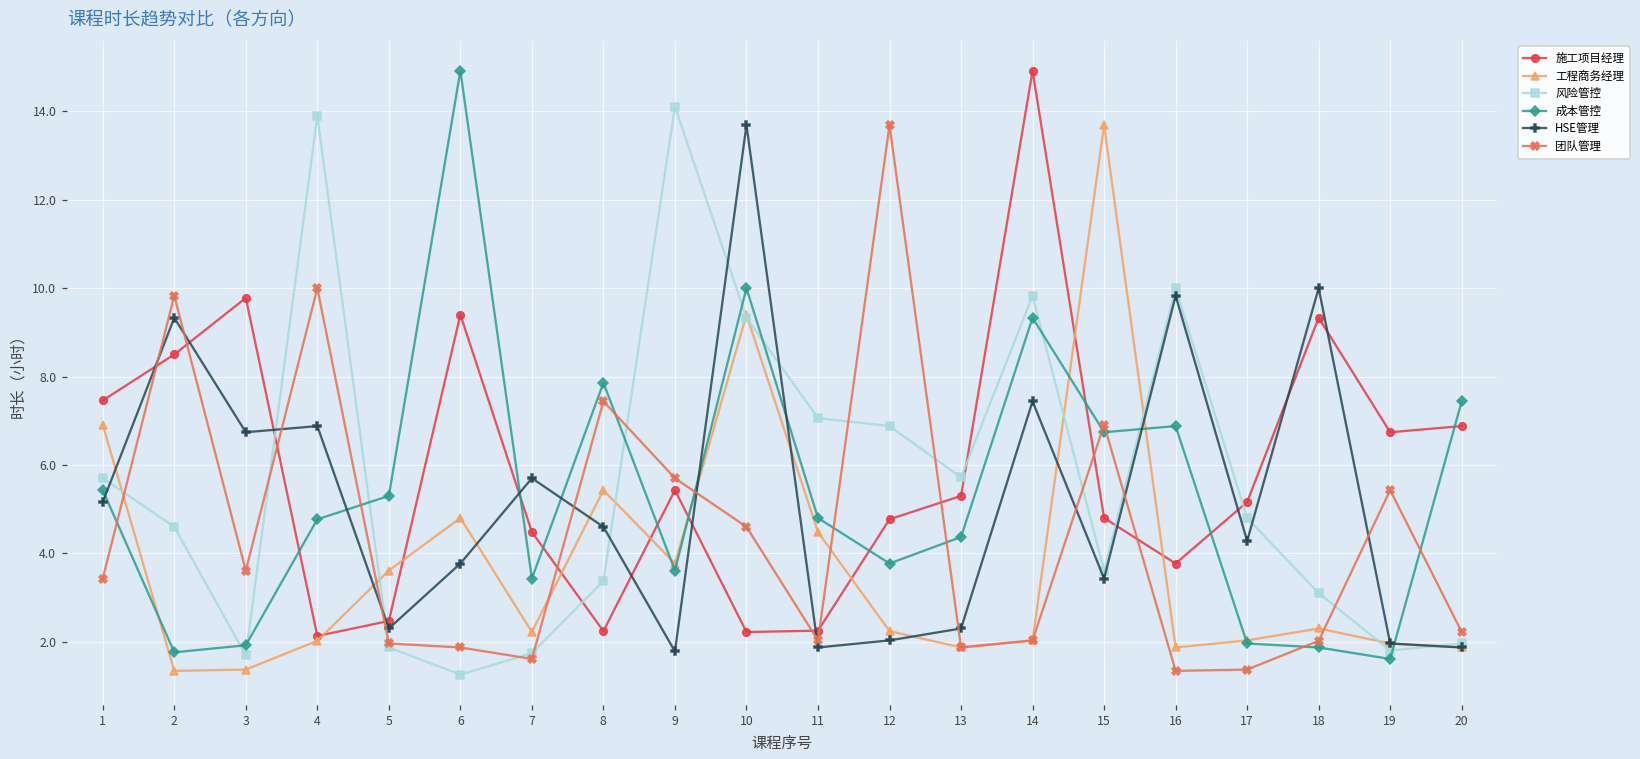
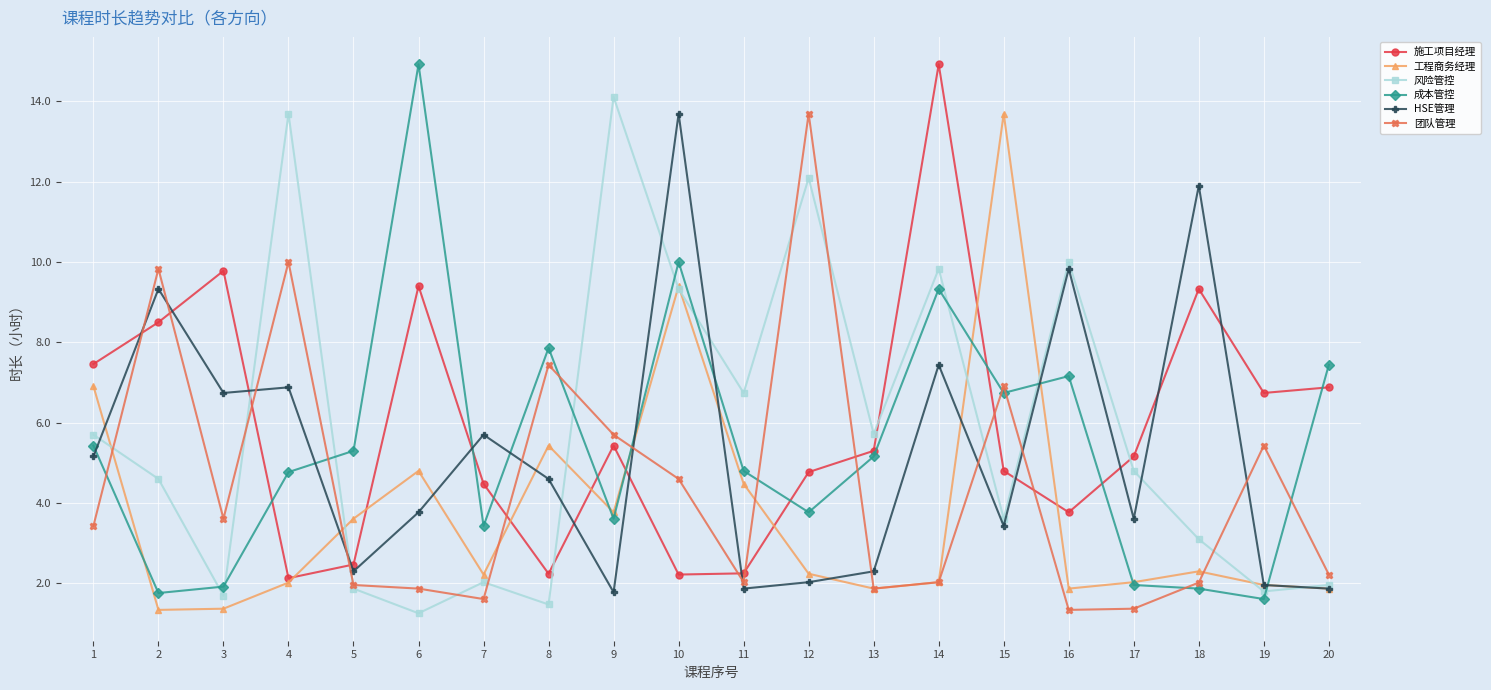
  {
    "风险管控": {
      "1": 5.7,
      "2": 4.6,
      "3": 1.7,
-     "4": 13.9,
+     "4": 13.7,
      "5": 1.9,
      "6": 1.3,
-     "7": 1.7,
-     "8": 3.4,
+     "7": 2.0,
+     "8": 1.5,
      "9": 14.1,
      "10": 9.3,
-     "11": 7.1,
-     "12": 6.9,
+     "11": 6.7,
+     "12": 12.1,
      "13": 5.7,
      "14": 9.8,
      "15": 3.6,
      "16": 10.0,
      "17": 4.8,
      "18": 3.1,
      "19": 1.8,
      "20": 2.0
    },
    "成本管控": {
      "1": 5.4,
      "2": 1.8,
      "3": 1.9,
      "4": 4.8,
      "5": 5.3,
      "6": 14.9,
      "7": 3.4,
      "8": 7.9,
      "9": 3.6,
      "10": 10.0,
      "11": 4.8,
      "12": 3.8,
-     "13": 4.4,
+     "13": 5.2,
      "14": 9.3,
      "15": 6.7,
-     "16": 6.9,
+     "16": 7.2,
      "17": 2.0,
      "18": 1.9,
      "19": 1.6,
      "20": 7.4
    },
    "HSE管理": {
      "1": 5.2,
      "2": 9.3,
      "3": 6.7,
      "4": 6.9,
      "5": 2.3,
      "6": 3.8,
      "7": 5.7,
      "8": 4.6,
      "9": 1.8,
      "10": 13.7,
      "11": 1.9,
      "12": 2.0,
      "13": 2.3,
      "14": 7.4,
      "15": 3.4,
      "16": 9.8,
-     "17": 4.3,
-     "18": 10.0
+     "17": 3.6,
+     "18": 11.9
    }
  }
